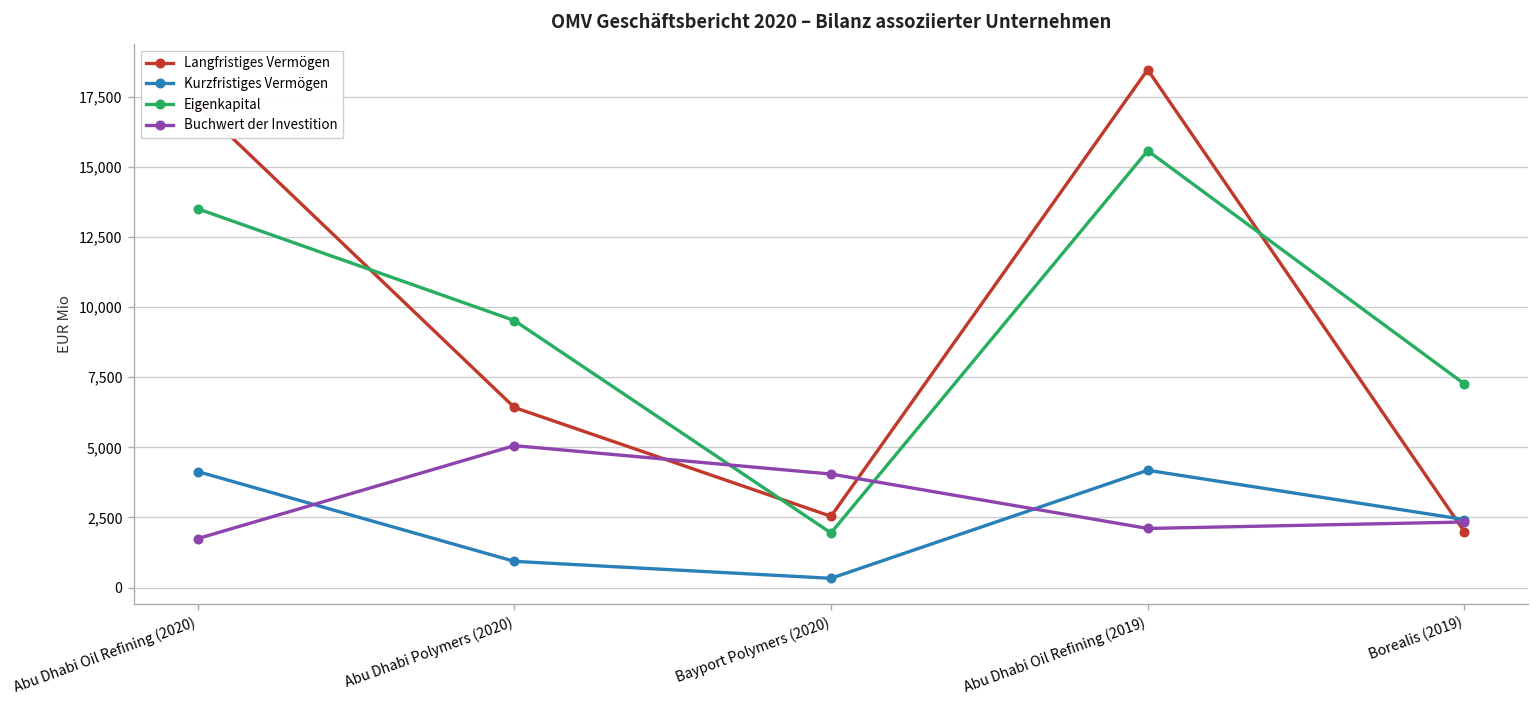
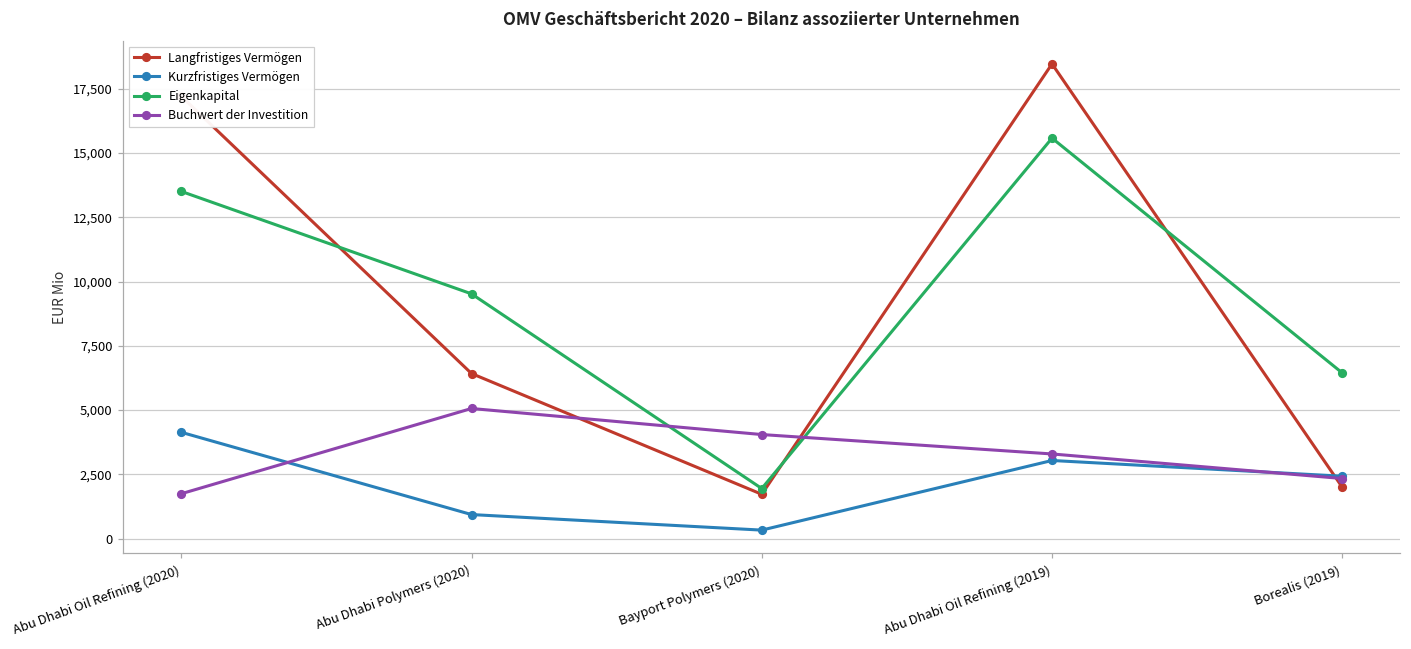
  {
    "Langfristiges Vermögen": {
      "Abu Dhabi Polymers (2020)": "6,400",
-     "Bayport Polymers (2020)": "2,500",
+     "Bayport Polymers (2020)": "1,700",
      "Abu Dhabi Oil Refining (2019)": "18,500",
      "Borealis (2019)": "2,000"
    },
    "Kurzfristiges Vermögen": {
      "Abu Dhabi Oil Refining (2020)": "4,100",
      "Abu Dhabi Polymers (2020)": "900",
      "Bayport Polymers (2020)": "300",
-     "Abu Dhabi Oil Refining (2019)": "4,200"
+     "Abu Dhabi Oil Refining (2019)": "3,000"
    },
    "Eigenkapital": {
      "Abu Dhabi Oil Refining (2020)": "13,500",
      "Abu Dhabi Polymers (2020)": "9,500",
      "Bayport Polymers (2020)": "1,900",
      "Abu Dhabi Oil Refining (2019)": "15,600",
-     "Borealis (2019)": "7,300"
+     "Borealis (2019)": "6,400"
    },
    "Buchwert der Investition": {
      "Abu Dhabi Oil Refining (2020)": "1,700",
      "Abu Dhabi Polymers (2020)": "5,100",
      "Bayport Polymers (2020)": "4,000",
-     "Abu Dhabi Oil Refining (2019)": "2,100"
+     "Abu Dhabi Oil Refining (2019)": "3,300"
    }
  }
